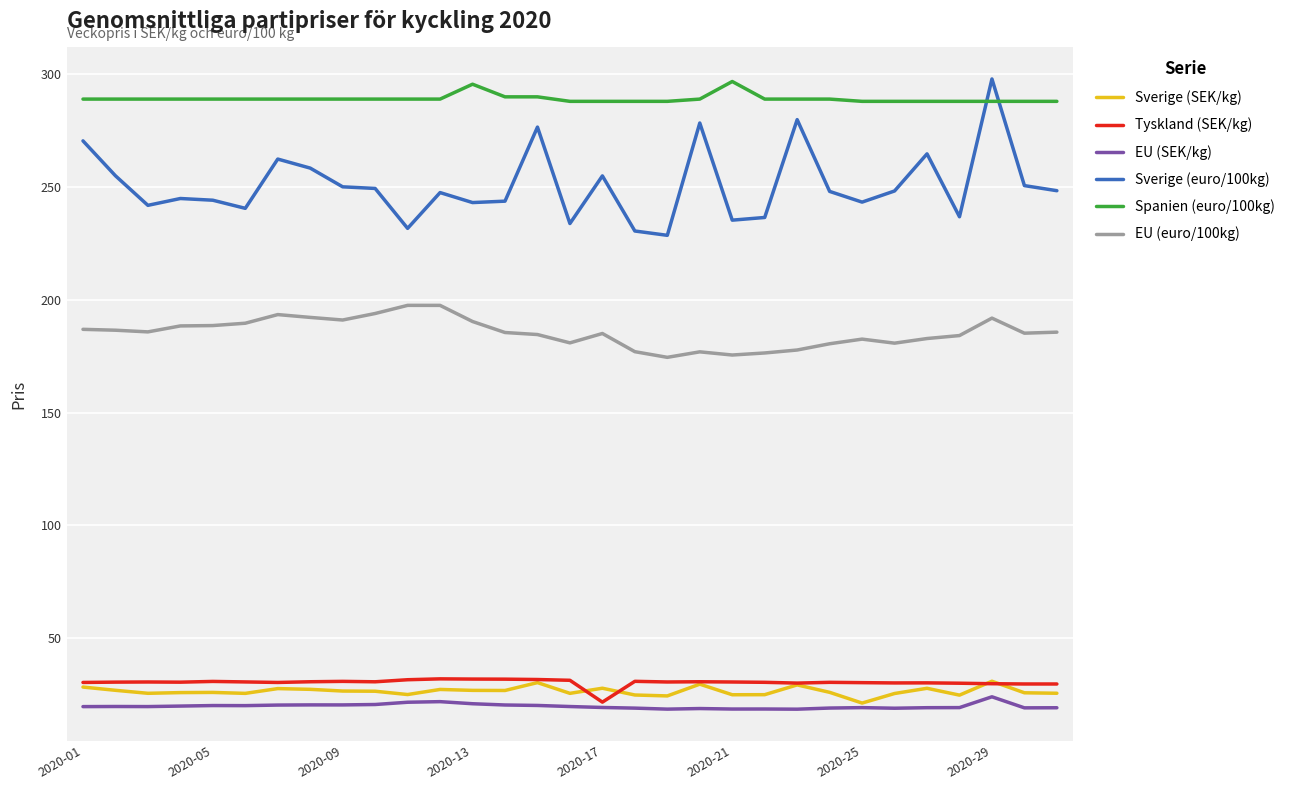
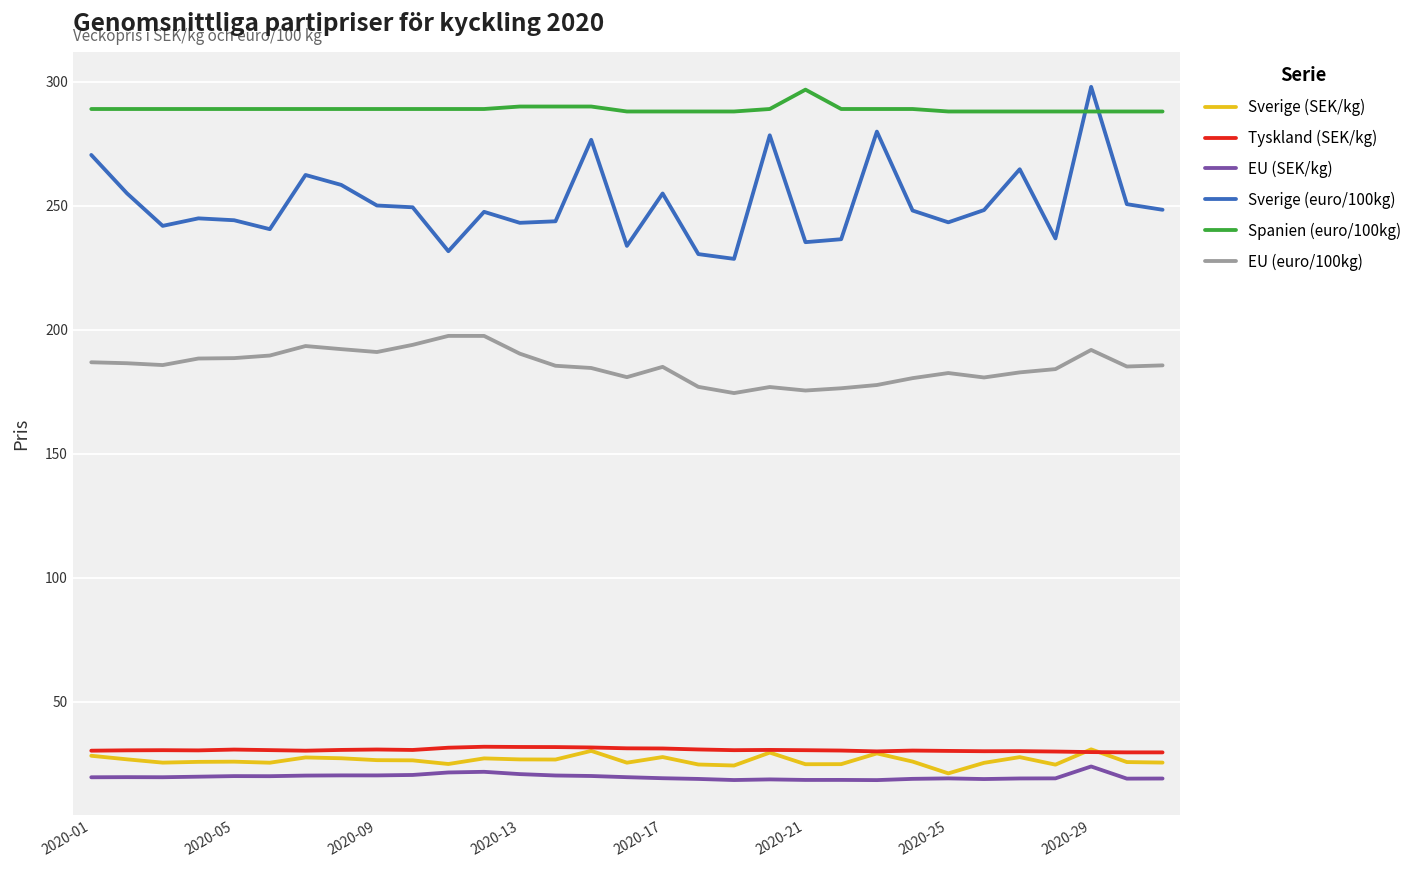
  {
    "Sverige (SEK/kg)": {
      "2020-01": 28,
      "2020-05": 26,
      "2020-09": 27,
      "2020-13": 27,
      "2020-17": 28,
      "2020-21": 25,
      "2020-25": 21
    },
    "Tyskland (SEK/kg)": {
      "2020-01": 30,
      "2020-05": 31,
      "2020-09": 31,
      "2020-13": 32,
-     "2020-17": 22,
+     "2020-17": 31,
      "2020-21": 31,
      "2020-25": 30
    },
    "EU (SEK/kg)": {
      "2020-01": 20,
      "2020-05": 20,
      "2020-09": 20,
      "2020-13": 21,
      "2020-17": 19,
      "2020-21": 19,
      "2020-25": 19,
      "2020-29": 24
    },
    "Sverige (euro/100kg)": {
      "2020-01": 270,
      "2020-05": 244,
      "2020-09": 250,
      "2020-13": 243,
      "2020-17": 255,
      "2020-21": 235,
      "2020-25": 243,
      "2020-29": 298
    },
    "Spanien (euro/100kg)": {
      "2020-01": 289,
      "2020-05": 289,
      "2020-09": 289,
-     "2020-13": 296,
+     "2020-13": 290,
      "2020-17": 288,
      "2020-21": 297,
      "2020-25": 288,
      "2020-29": 288
    },
    "EU (euro/100kg)": {
      "2020-01": 187,
      "2020-05": 189,
      "2020-09": 191,
      "2020-13": 190,
      "2020-17": 185,
      "2020-21": 176,
      "2020-25": 183,
      "2020-29": 192
    }
  }
